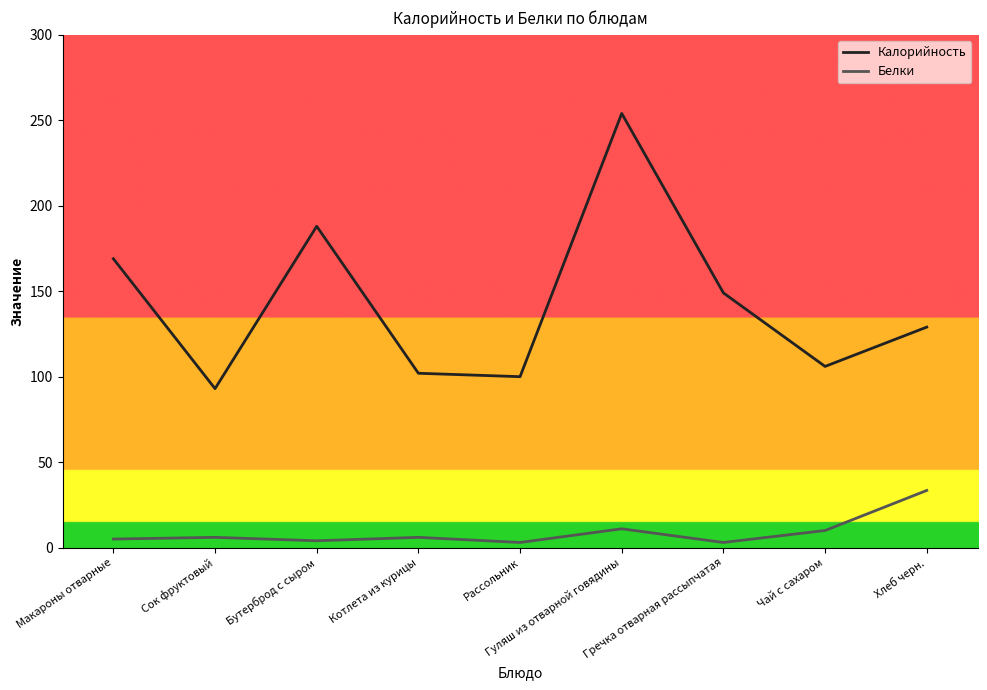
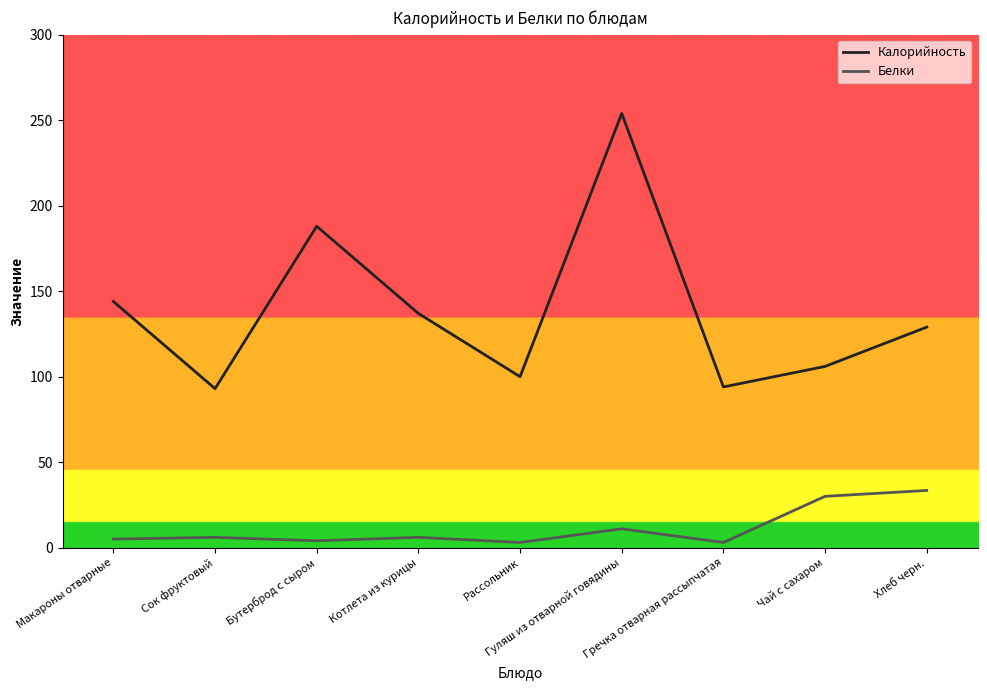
  {
    "Калорийность": {
-     "Макароны отварные": 169,
+     "Макароны отварные": 144,
      "Сок фруктовый": 93,
      "Бутерброд с сыром": 188,
-     "Котлета из курицы": 102,
+     "Котлета из курицы": 137,
      "Рассольник": 100,
      "Гуляш из отварной говядины": 254,
-     "Гречка отварная рассыпчатая": 149,
+     "Гречка отварная рассыпчатая": 94,
      "Чай с сахаром": 106,
      "Хлеб черн.": 129
    },
    "Белки": {
      "Макароны отварные": 5,
      "Сок фруктовый": 6,
      "Бутерброд с сыром": 4,
      "Котлета из курицы": 6,
      "Рассольник": 3,
      "Гуляш из отварной говядины": 11,
      "Гречка отварная рассыпчатая": 3,
-     "Чай с сахаром": 10,
+     "Чай с сахаром": 30,
      "Хлеб черн.": 33
    }
  }
